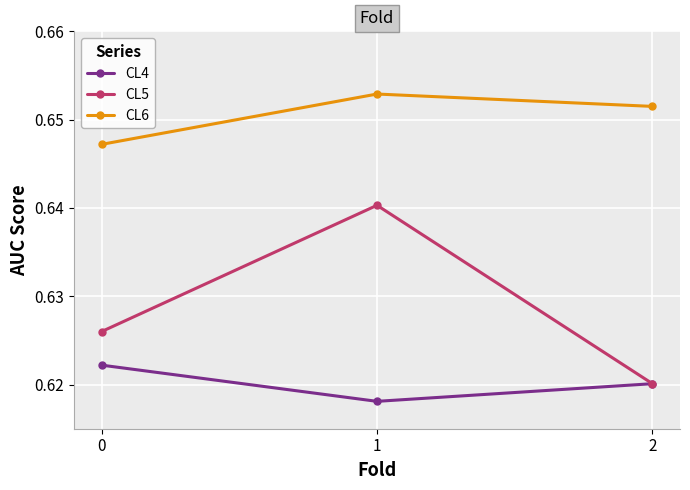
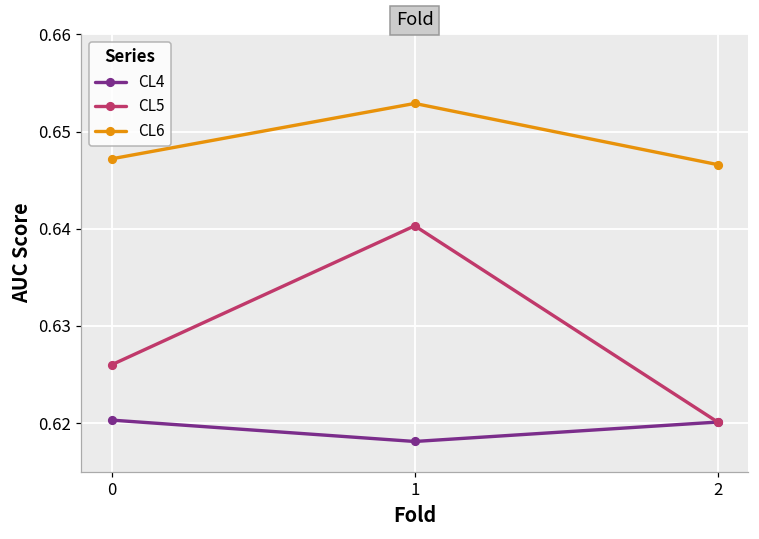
  {
    "CL4": {
-     "0": 0.622,
+     "0": 0.620,
      "1": 0.618
    },
    "CL5": {
      "0": 0.626,
      "1": 0.640
    },
    "CL6": {
      "0": 0.647,
      "1": 0.653,
-     "2": 0.652
+     "2": 0.647
    }
  }
